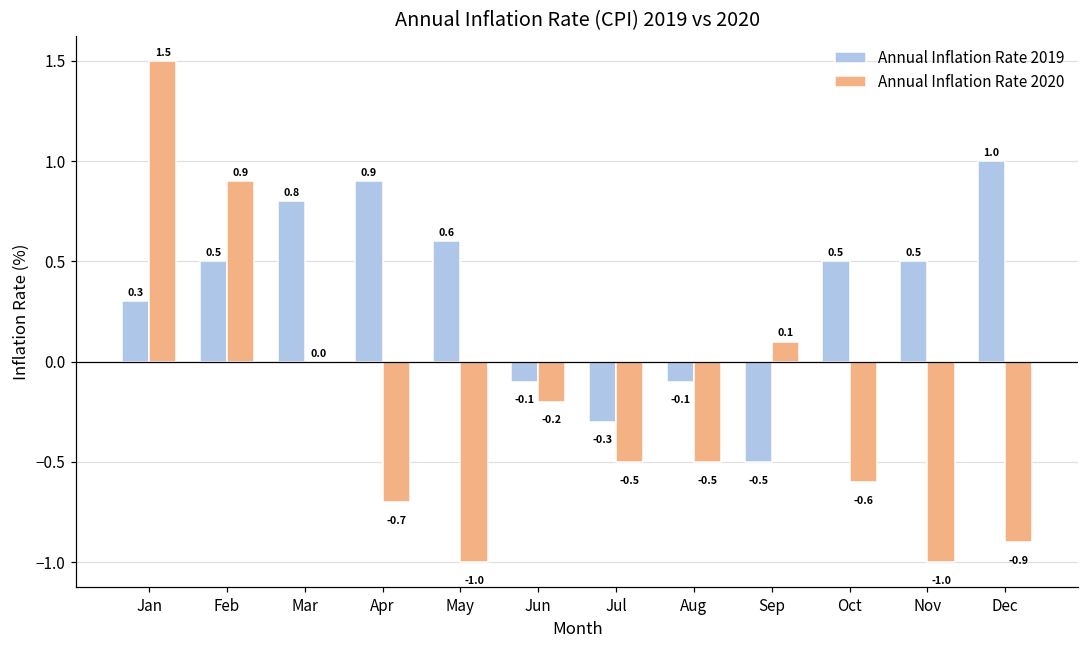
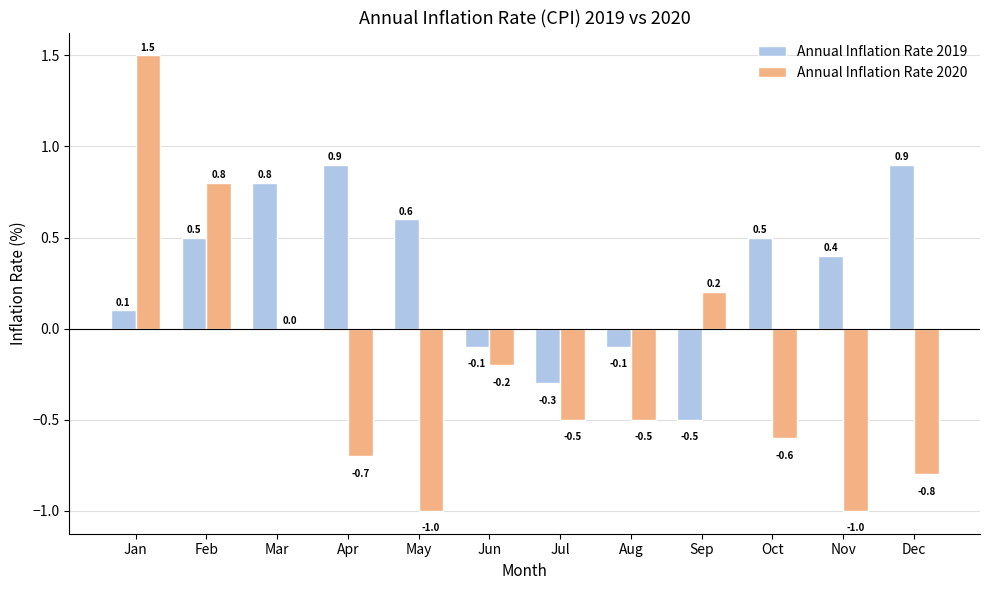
  {
    "Annual Inflation Rate 2019": {
-     "Jan": 0.3,
+     "Jan": 0.1,
      "Feb": 0.5,
      "Mar": 0.8,
      "Apr": 0.9,
      "May": 0.6,
      "Jun": -0.1,
      "Jul": -0.3,
      "Aug": -0.1,
      "Sep": -0.5,
      "Oct": 0.5,
-     "Nov": 0.5,
-     "Dec": 1.0
+     "Nov": 0.4,
+     "Dec": 0.9
    },
    "Annual Inflation Rate 2020": {
      "Jan": 1.5,
-     "Feb": 0.9,
+     "Feb": 0.8,
      "Mar": 0.0,
      "Apr": -0.7,
      "May": -1.0,
      "Jun": -0.2,
      "Jul": -0.5,
      "Aug": -0.5,
-     "Sep": 0.1,
+     "Sep": 0.2,
      "Oct": -0.6,
      "Nov": -1.0,
-     "Dec": -0.9
+     "Dec": -0.8
    }
  }
